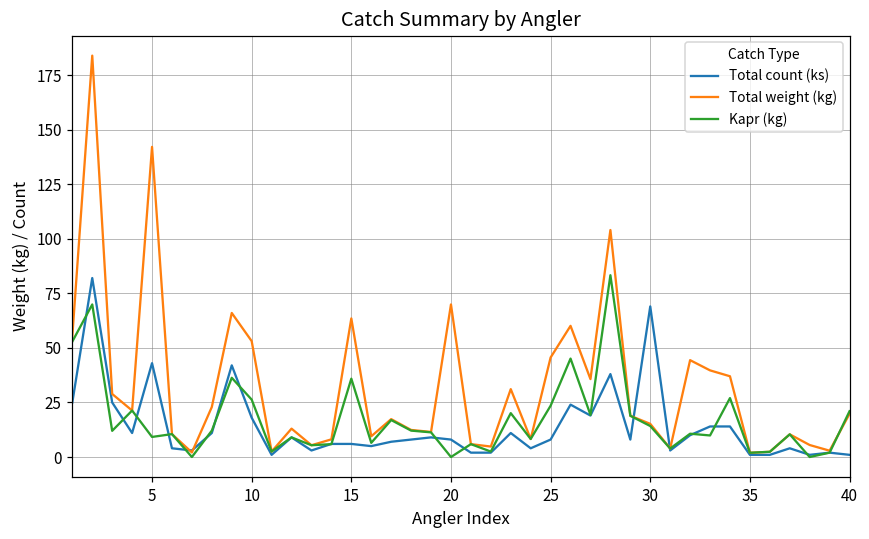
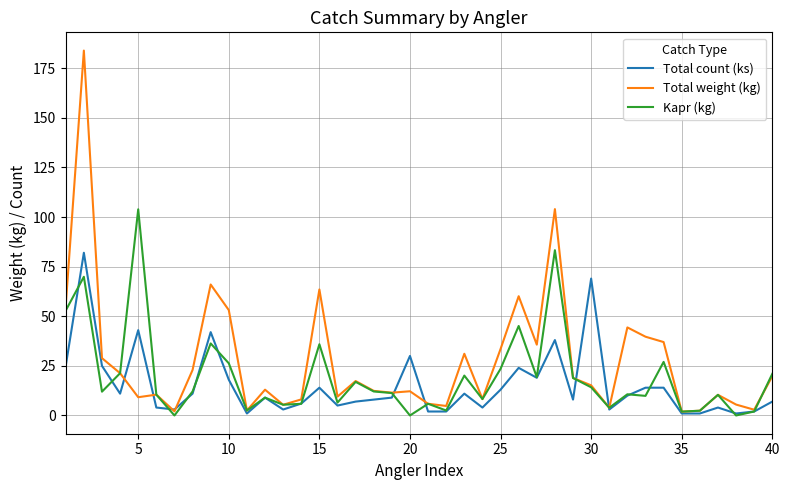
  {
    "Total count (ks)": {
      "5": 43,
      "10": 18,
-     "15": 6,
-     "20": 8,
-     "25": 8,
+     "15": 14,
+     "20": 30,
+     "25": 13,
      "30": 69,
-     "40": 1
+     "40": 7
    },
    "Total weight (kg)": {
-     "5": 142,
+     "5": 9,
      "10": 53,
      "15": 64,
-     "20": 70,
-     "25": 46
+     "20": 12,
+     "25": 34
    },
    "Kapr (kg)": {
-     "5": 9,
+     "5": 104,
      "10": 26,
      "15": 36,
      "20": 0,
      "25": 24
    }
  }
